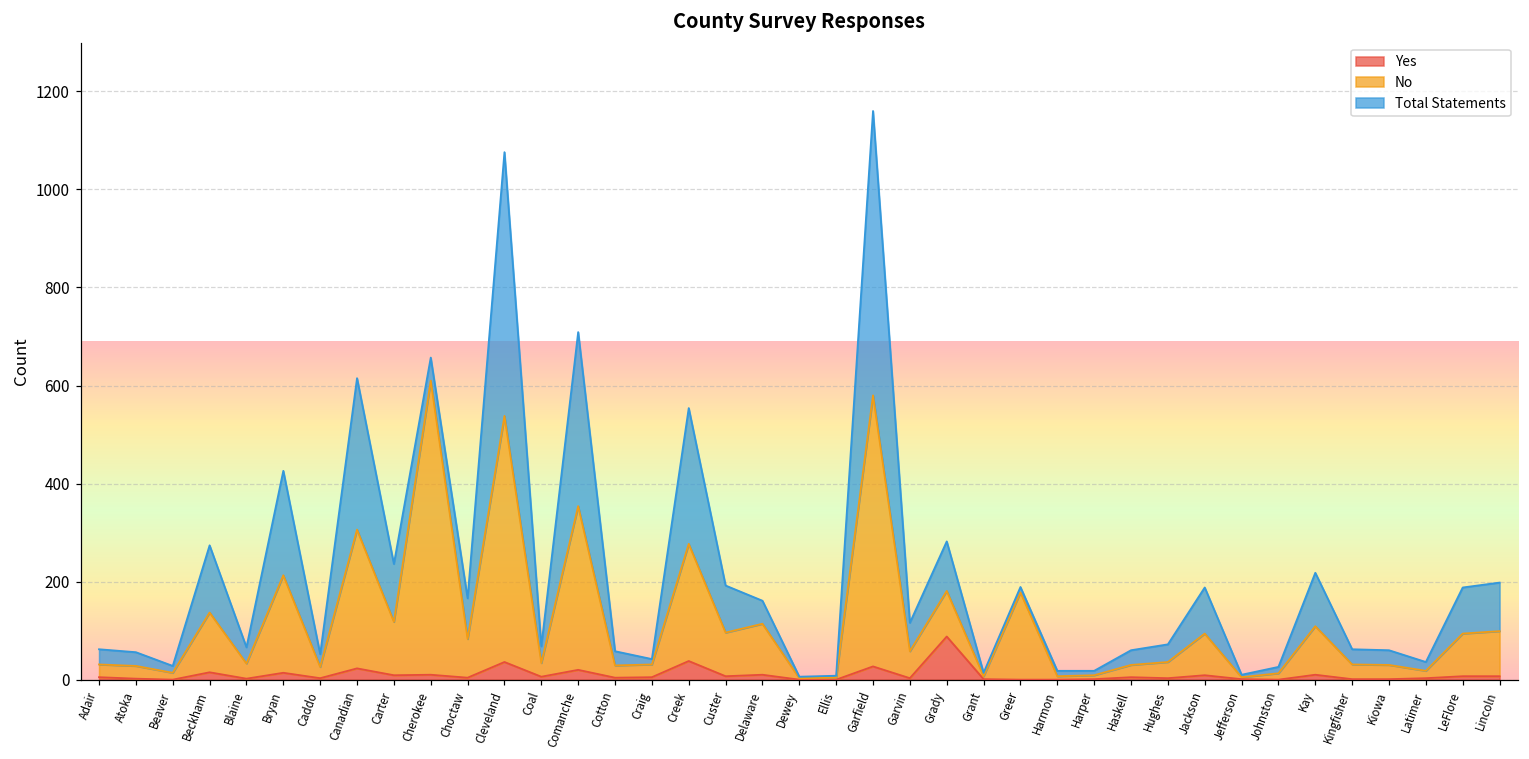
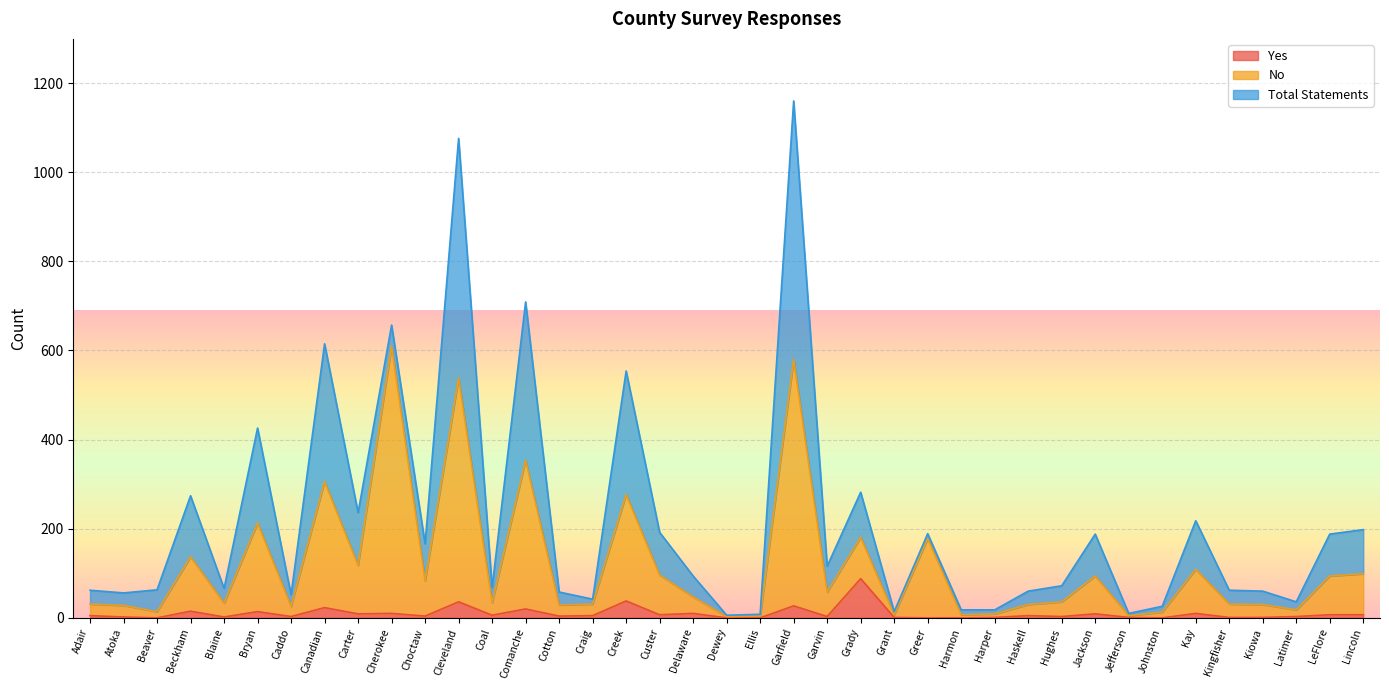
  {
    "Yes": {
      "Adair": 10,
      "Atoka": 0,
      "Beaver": 0,
      "Beckham": 20,
      "Blaine": 0,
      "Bryan": 10,
      "Caddo": 0,
      "Canadian": 20,
      "Carter": 10,
      "Cherokee": 10,
      "Choctaw": 0,
      "Cleveland": 40,
      "Coal": 10,
      "Comanche": 20,
      "Cotton": 0,
      "Craig": 10,
      "Creek": 40,
      "Custer": 10,
      "Delaware": 10,
      "Garfield": 30,
      "Garvin": 0,
      "Grady": 90,
      "Grant": 0,
      "Greer": 0,
      "Harmon": 0,
      "Harper": 0,
      "Haskell": 10,
      "Hughes": 0,
      "Jackson": 10,
      "Johnston": 0,
      "Kay": 10,
      "Kingfisher": 0,
      "Kiowa": 0,
      "Latimer": 0,
      "LeFlore": 10,
      "Lincoln": 10
    },
    "No": {
      "Adair": 30,
      "Atoka": 30,
      "Beaver": 10,
      "Beckham": 120,
      "Blaine": 30,
      "Bryan": 200,
      "Caddo": 20,
      "Canadian": 280,
      "Carter": 110,
      "Cherokee": 600,
      "Choctaw": 80,
      "Cleveland": 500,
      "Coal": 30,
      "Comanche": 330,
      "Cotton": 30,
      "Craig": 30,
      "Creek": 240,
      "Custer": 90,
-     "Delaware": 100,
+     "Delaware": 40,
      "Garfield": 550,
      "Garvin": 60,
      "Grady": 90,
      "Grant": 10,
      "Greer": 180,
      "Harmon": 10,
      "Harper": 10,
      "Haskell": 30,
      "Hughes": 30,
      "Jackson": 90,
      "Johnston": 10,
      "Kay": 100,
      "Kingfisher": 30,
      "Kiowa": 30,
      "Latimer": 20,
      "LeFlore": 90,
      "Lincoln": 90
    },
    "Total Statements": {
      "Adair": 30,
      "Atoka": 30,
-     "Beaver": 10,
+     "Beaver": 50,
      "Beckham": 140,
      "Blaine": 30,
      "Bryan": 210,
      "Caddo": 30,
      "Canadian": 310,
      "Carter": 120,
      "Cherokee": 50,
      "Choctaw": 80,
      "Cleveland": 540,
      "Coal": 30,
      "Comanche": 360,
      "Cotton": 30,
      "Craig": 10,
      "Creek": 280,
      "Custer": 100,
      "Delaware": 50,
      "Garfield": 580,
      "Garvin": 60,
      "Grady": 100,
      "Grant": 10,
      "Greer": 10,
      "Harmon": 10,
      "Harper": 10,
      "Haskell": 30,
      "Hughes": 40,
      "Jackson": 90,
      "Johnston": 10,
      "Kay": 110,
      "Kingfisher": 30,
      "Kiowa": 30,
      "Latimer": 20,
      "LeFlore": 90,
      "Lincoln": 100
    }
  }
